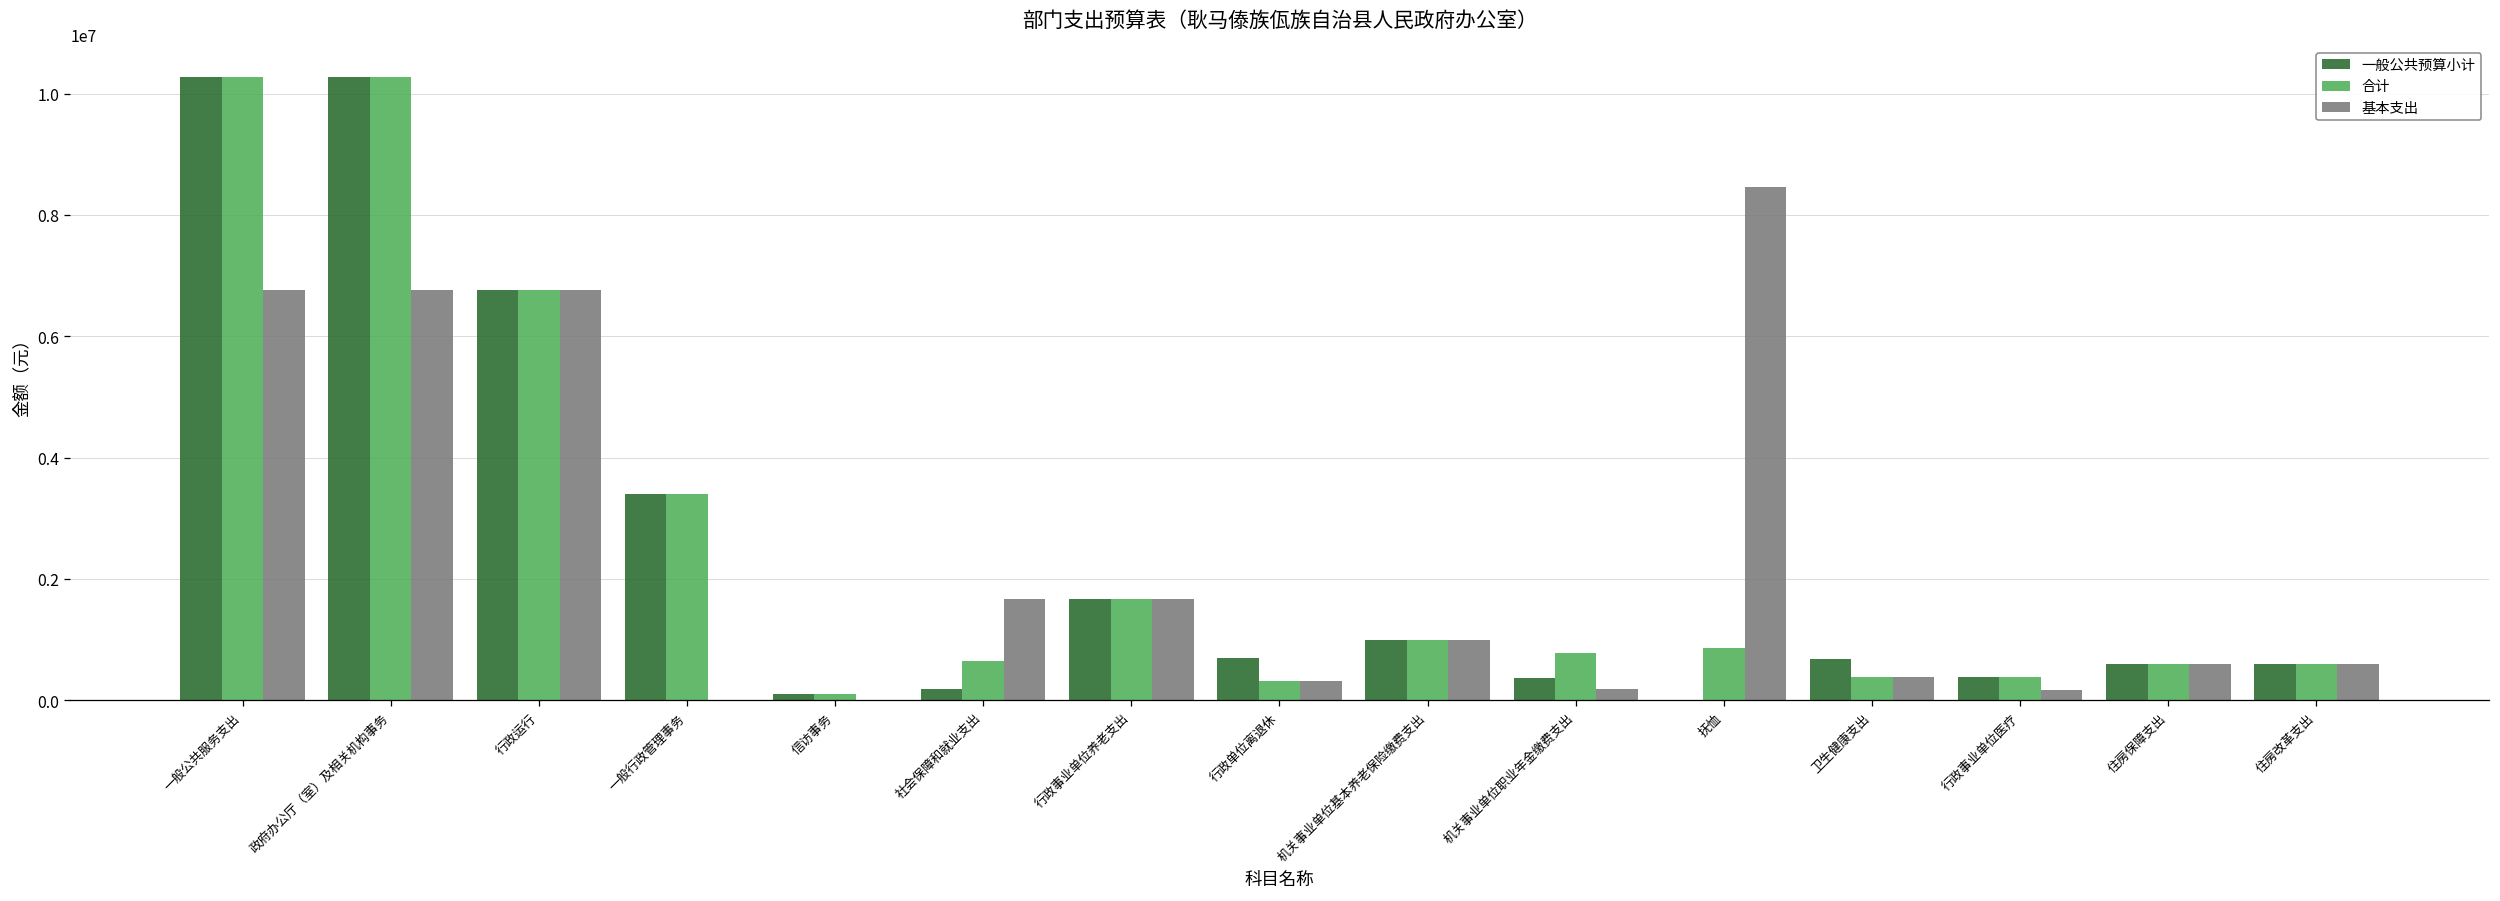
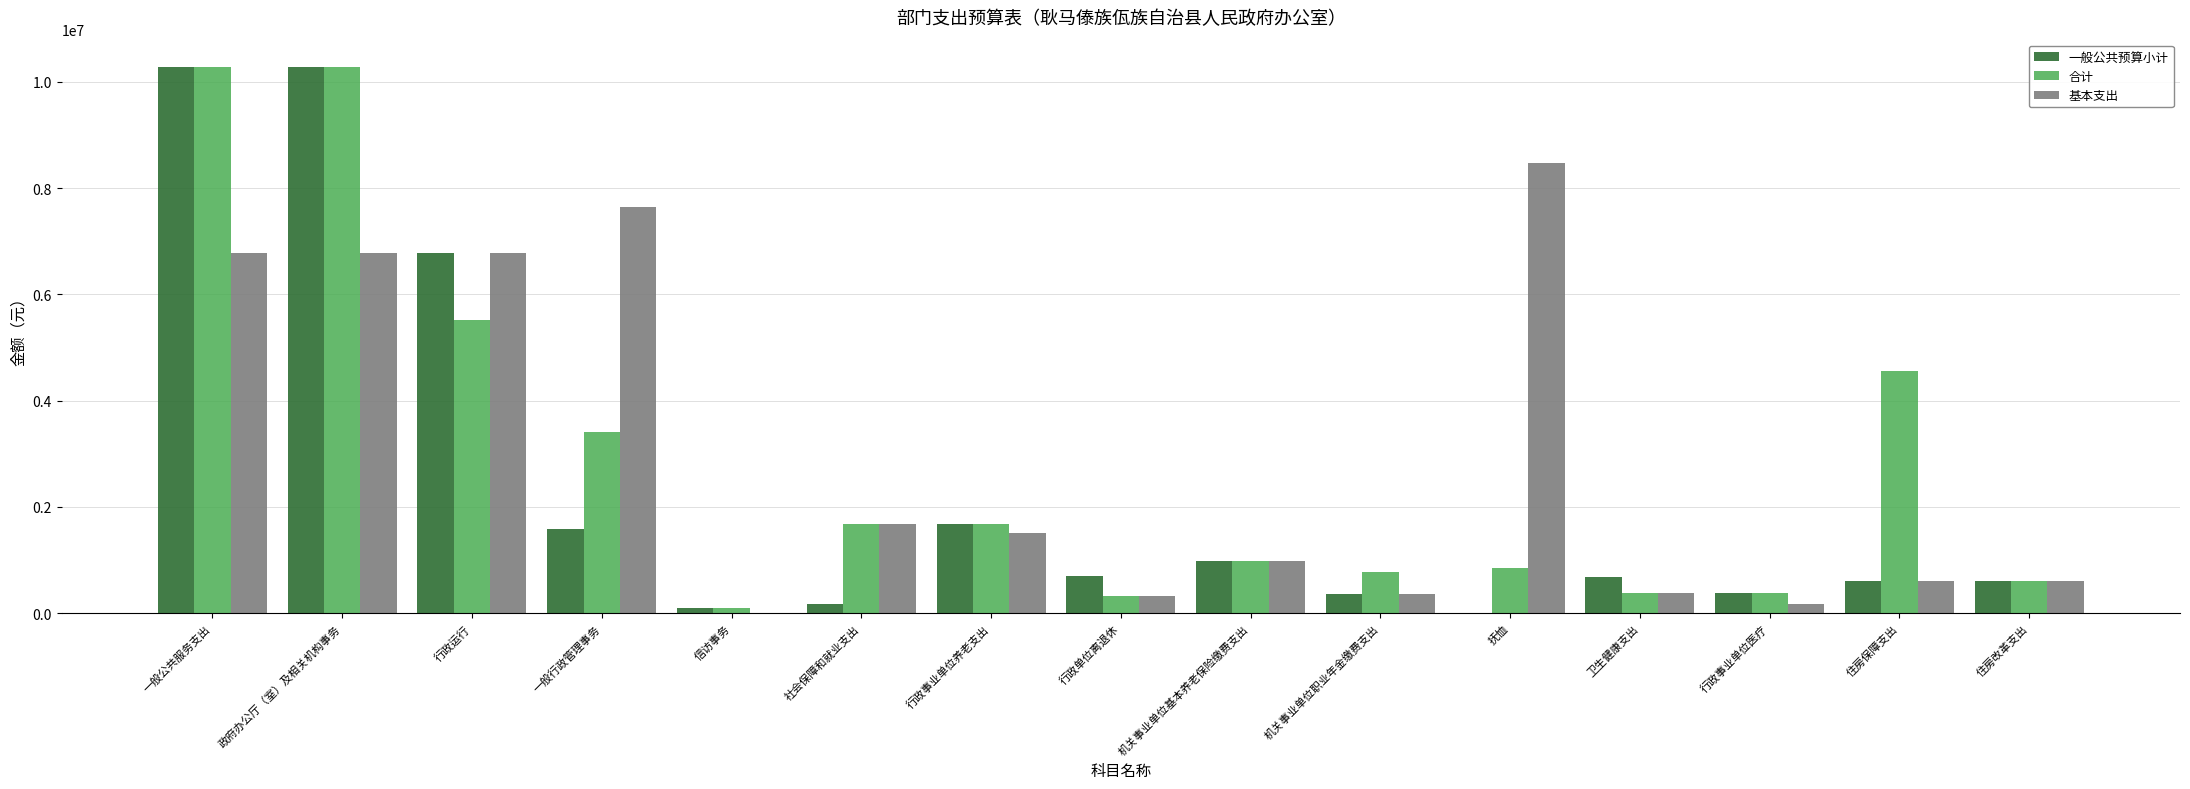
  {
    "一般公共预算小计": {
      "一般公共服务支出": 10300000,
      "政府办公厅（室）及相关机构事务": 10300000,
      "行政运行": 6800000,
-     "一般行政管理事务": 3400000,
+     "一般行政管理事务": 1600000,
      "信访事务": 100000,
      "社会保障和就业支出": 200000,
      "行政事业单位养老支出": 1700000,
      "行政单位离退休": 700000,
      "机关事业单位基本养老保险缴费支出": 1000000,
      "机关事业单位职业年金缴费支出": 400000,
      "卫生健康支出": 700000,
      "行政事业单位医疗": 400000,
      "住房保障支出": 600000,
      "住房改革支出": 600000
    },
    "合计": {
      "一般公共服务支出": 10300000,
      "政府办公厅（室）及相关机构事务": 10300000,
-     "行政运行": 6800000,
+     "行政运行": 5500000,
      "一般行政管理事务": 3400000,
      "信访事务": 100000,
-     "社会保障和就业支出": 700000,
+     "社会保障和就业支出": 1700000,
      "行政事业单位养老支出": 1700000,
      "行政单位离退休": 300000,
      "机关事业单位基本养老保险缴费支出": 1000000,
      "机关事业单位职业年金缴费支出": 800000,
      "抚恤": 900000,
      "卫生健康支出": 400000,
      "行政事业单位医疗": 400000,
-     "住房保障支出": 600000,
+     "住房保障支出": 4600000,
      "住房改革支出": 600000
    },
    "基本支出": {
      "一般公共服务支出": 6800000,
      "政府办公厅（室）及相关机构事务": 6800000,
      "行政运行": 6800000,
-     "一般行政管理事务": 0,
+     "一般行政管理事务": 7600000,
      "信访事务": 0,
      "社会保障和就业支出": 1700000,
-     "行政事业单位养老支出": 1700000,
+     "行政事业单位养老支出": 1500000,
      "行政单位离退休": 300000,
      "机关事业单位基本养老保险缴费支出": 1000000,
-     "机关事业单位职业年金缴费支出": 200000,
+     "机关事业单位职业年金缴费支出": 400000,
      "抚恤": 8500000,
      "卫生健康支出": 400000,
      "行政事业单位医疗": 200000,
      "住房保障支出": 600000,
      "住房改革支出": 600000
    }
  }
